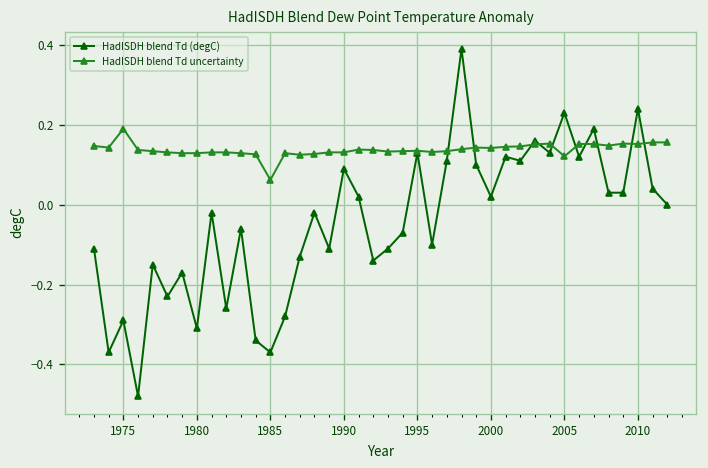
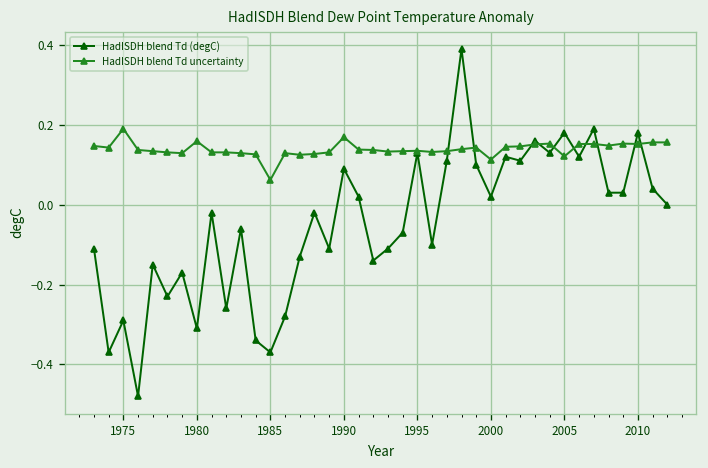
  {
    "HadISDH blend Td (degC)": {
      "1975": -0.29,
      "1980": -0.31,
      "1985": -0.37,
      "1990": 0.09,
      "2000": 0.02,
-     "2005": 0.23,
-     "2010": 0.24
+     "2005": 0.18,
+     "2010": 0.18
    },
    "HadISDH blend Td uncertainty": {
      "1975": 0.19,
-     "1980": 0.13,
+     "1980": 0.16,
      "1985": 0.06,
-     "1990": 0.13,
-     "2000": 0.14,
+     "1990": 0.17,
+     "2000": 0.11,
      "2005": 0.12,
      "2010": 0.15
    }
  }
